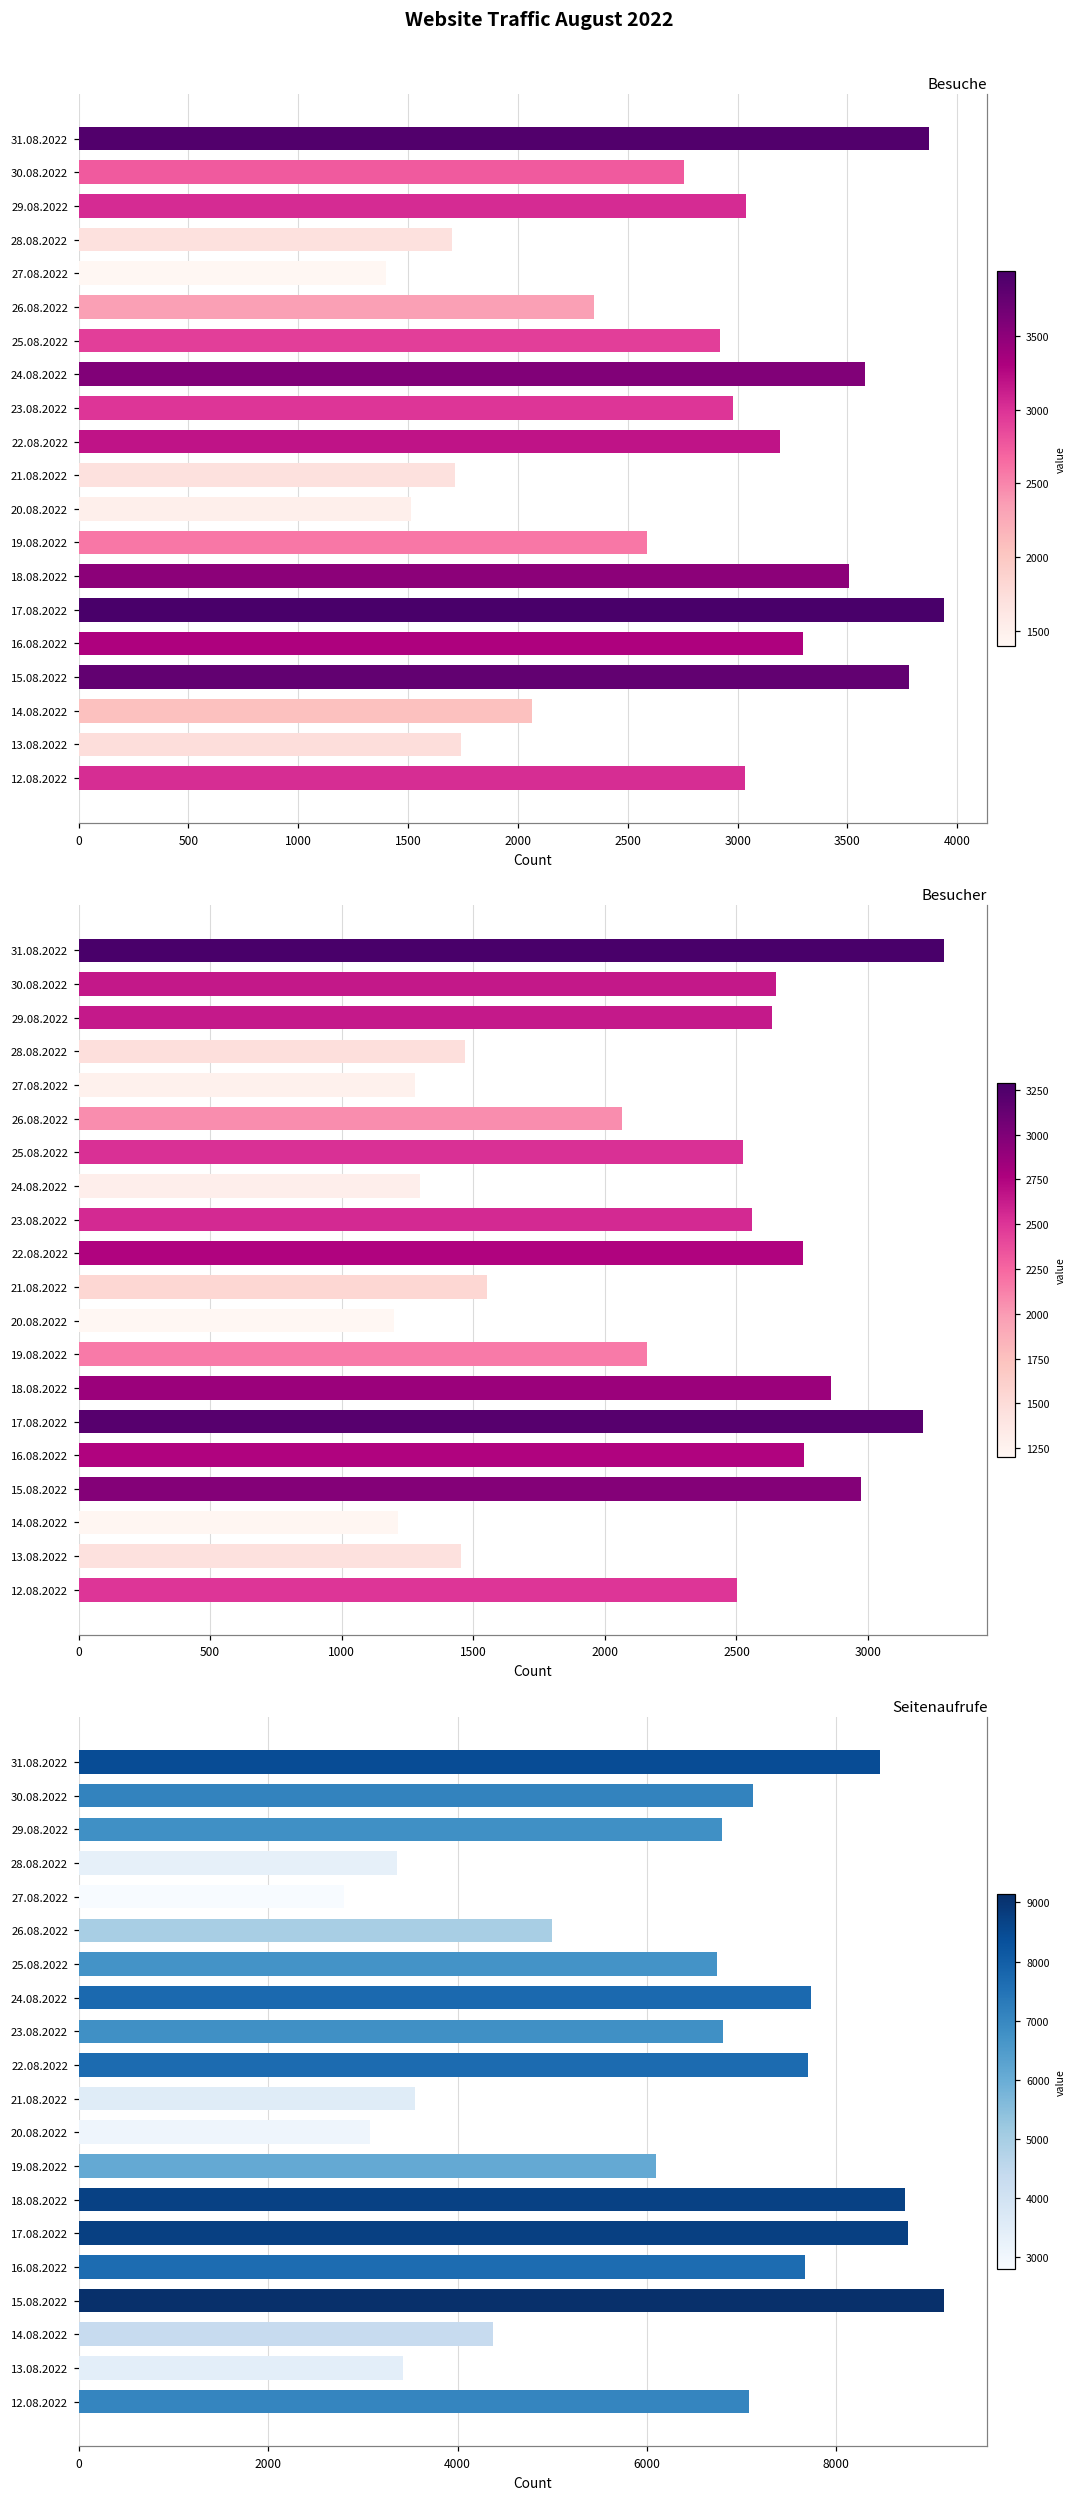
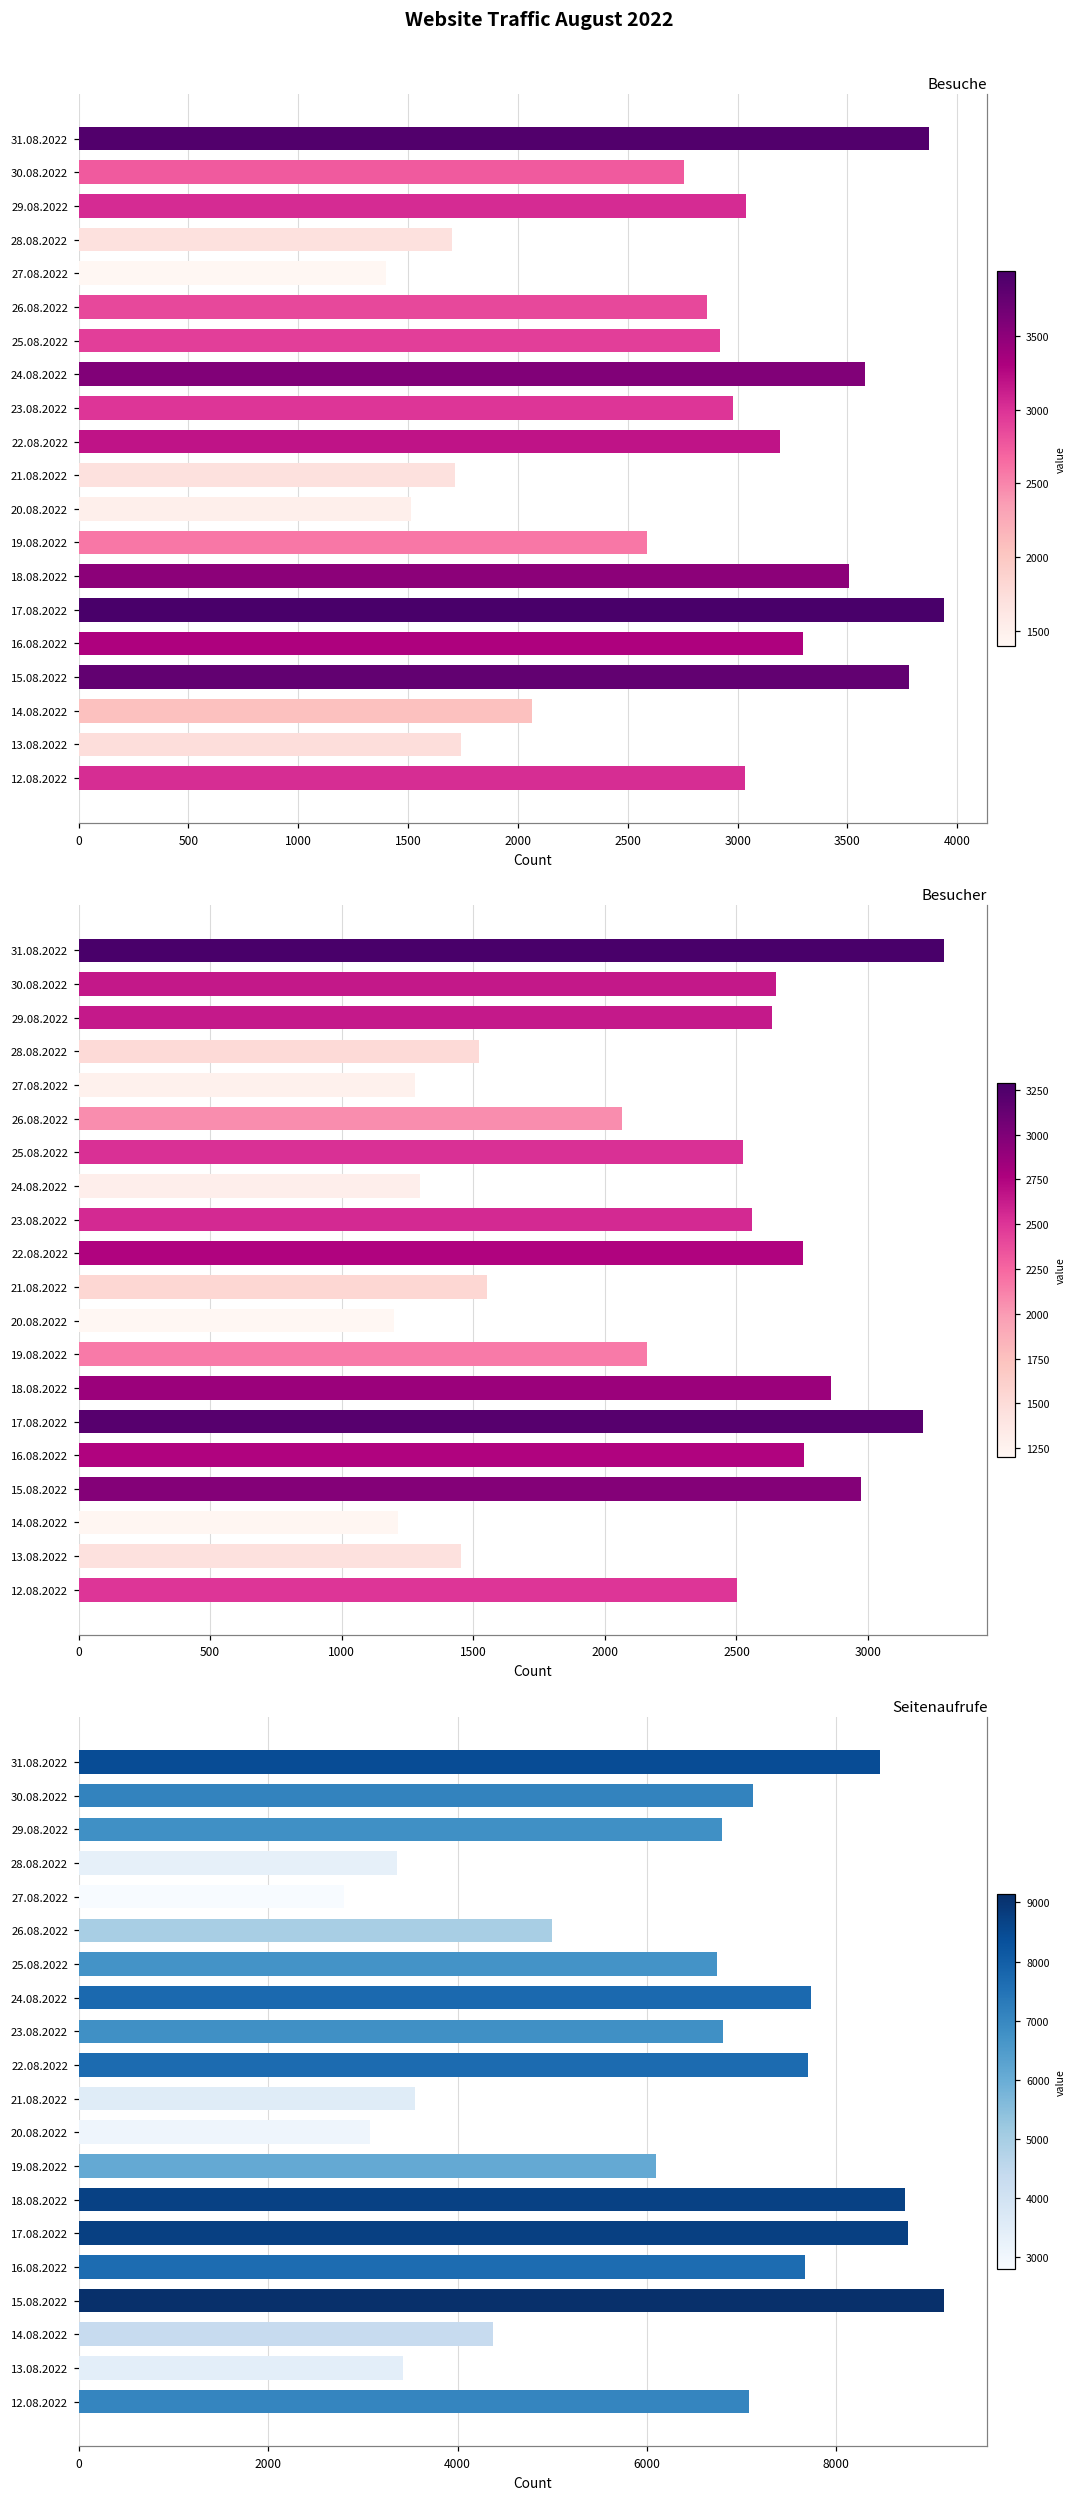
  {
    "Besuche": {
      "31.08.2022": 3870,
      "30.08.2022": 2760,
      "29.08.2022": 3040,
      "28.08.2022": 1700,
      "27.08.2022": 1400,
-     "26.08.2022": 2350,
+     "26.08.2022": 2860,
      "25.08.2022": 2920,
      "24.08.2022": 3580,
      "23.08.2022": 2980,
      "22.08.2022": 3190,
      "21.08.2022": 1710,
      "20.08.2022": 1510,
      "19.08.2022": 2590,
      "18.08.2022": 3510,
      "17.08.2022": 3940,
      "16.08.2022": 3300,
      "15.08.2022": 3780,
      "14.08.2022": 2070,
      "13.08.2022": 1740,
      "12.08.2022": 3030
    },
    "Besucher": {
      "31.08.2022": 3290,
      "30.08.2022": 2650,
      "29.08.2022": 2640,
-     "28.08.2022": 1470,
+     "28.08.2022": 1520,
      "27.08.2022": 1280,
      "26.08.2022": 2070,
      "25.08.2022": 2520,
      "24.08.2022": 1300,
      "23.08.2022": 2560,
      "22.08.2022": 2750,
      "21.08.2022": 1550,
      "20.08.2022": 1200,
      "19.08.2022": 2160,
      "18.08.2022": 2860,
      "17.08.2022": 3210,
      "16.08.2022": 2760,
      "15.08.2022": 2970,
      "14.08.2022": 1210,
      "13.08.2022": 1460,
      "12.08.2022": 2500
    },
    "Seitenaufrufe": {
      "31.08.2022": 8500,
      "30.08.2022": 7100,
      "29.08.2022": 6800,
      "28.08.2022": 3400,
      "27.08.2022": 2800,
      "26.08.2022": 5000,
      "25.08.2022": 6700,
      "24.08.2022": 7700,
      "23.08.2022": 6800,
      "22.08.2022": 7700,
      "21.08.2022": 3600,
      "20.08.2022": 3100,
      "19.08.2022": 6100,
      "18.08.2022": 8700,
      "17.08.2022": 8800,
      "16.08.2022": 7700,
      "15.08.2022": 9100,
      "14.08.2022": 4400,
      "13.08.2022": 3400,
      "12.08.2022": 7100
    }
  }
